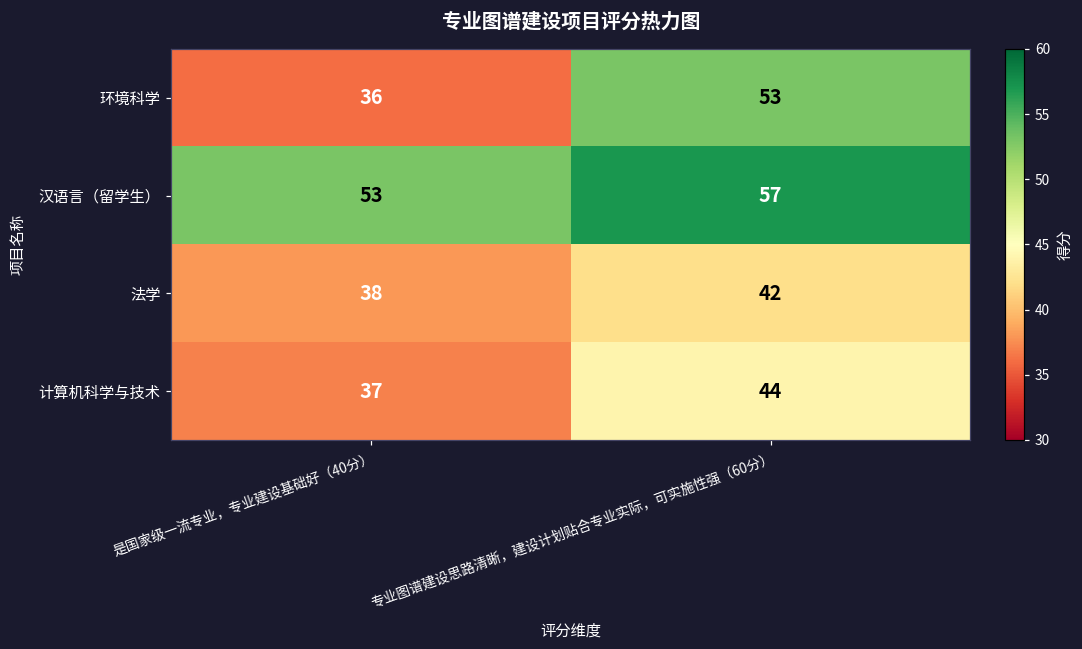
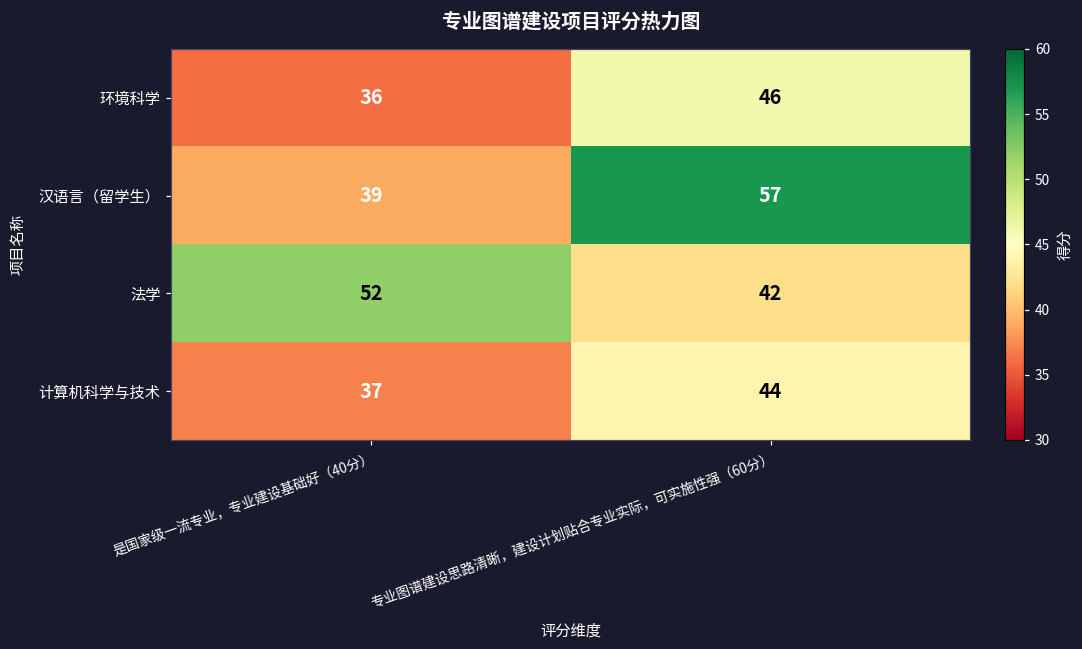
  {
    "环境科学": {
      "是国家级一流专业，专业建设基础好（40分）": 36,
-     "专业图谱建设思路清晰，建设计划贴合专业实际，可实施性强（60分）": 53
+     "专业图谱建设思路清晰，建设计划贴合专业实际，可实施性强（60分）": 46
    },
    "汉语言（留学生）": {
-     "是国家级一流专业，专业建设基础好（40分）": 53,
+     "是国家级一流专业，专业建设基础好（40分）": 39,
      "专业图谱建设思路清晰，建设计划贴合专业实际，可实施性强（60分）": 57
    },
    "法学": {
-     "是国家级一流专业，专业建设基础好（40分）": 38,
+     "是国家级一流专业，专业建设基础好（40分）": 52,
      "专业图谱建设思路清晰，建设计划贴合专业实际，可实施性强（60分）": 42
    },
    "计算机科学与技术": {
      "是国家级一流专业，专业建设基础好（40分）": 37,
      "专业图谱建设思路清晰，建设计划贴合专业实际，可实施性强（60分）": 44
    }
  }
